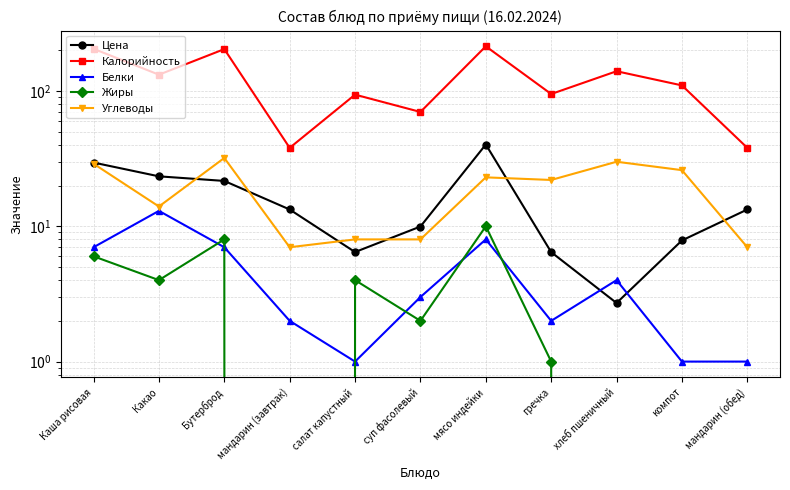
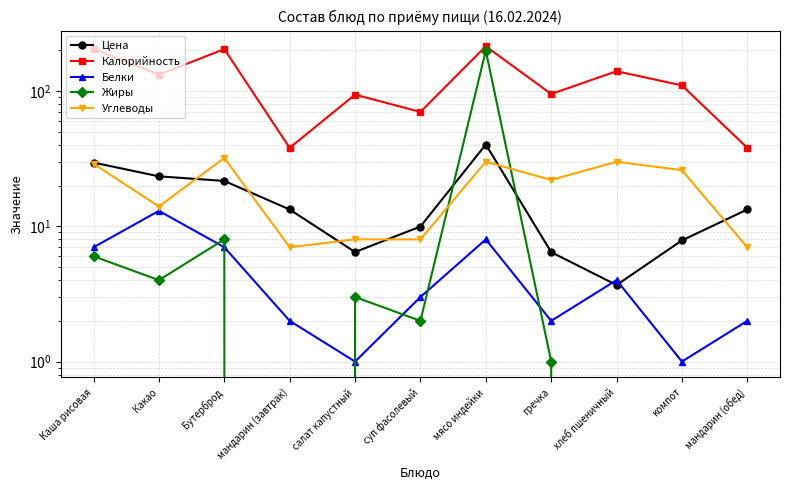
  {
    "Цена": {
      "Какао": 23,
      "Бутерброд": 22,
      "мандарин (завтрак)": 13,
      "салат капустный": 6,
      "суп фасолевый": 10,
      "мясо индейки": 40,
      "гречка": 6,
-     "хлеб пшеничный": 2.7,
+     "хлеб пшеничный": 3.7,
      "компот": 8,
      "мандарин (обед)": 13
    },
    "Калорийность": {
      "Бутерброд": 200,
      "мандарин (завтрак)": 38,
      "салат капустный": 90,
      "суп фасолевый": 70,
      "мясо индейки": 210,
      "гречка": 100,
      "хлеб пшеничный": 140,
      "компот": 110,
      "мандарин (обед)": 38
    },
    "Белки": {
      "Каша рисовая": 7,
      "Какао": 13,
      "Бутерброд": 7,
      "мандарин (завтрак)": 2,
      "салат капустный": 1,
      "суп фасолевый": 3,
      "мясо индейки": 8,
      "гречка": 2,
      "хлеб пшеничный": 4,
      "компот": 1,
-     "мандарин (обед)": 1
+     "мандарин (обед)": 2
    },
    "Жиры": {
      "Каша рисовая": 6,
      "Какао": 4,
      "Бутерброд": 8,
-     "салат капустный": 4,
+     "салат капустный": 3,
      "суп фасолевый": 2,
-     "мясо индейки": 10,
+     "мясо индейки": 200,
      "гречка": 1
    },
    "Углеводы": {
      "Какао": 14,
      "Бутерброд": 32,
      "мандарин (завтрак)": 7,
      "салат капустный": 8,
      "суп фасолевый": 8,
-     "мясо индейки": 23,
+     "мясо индейки": 30,
      "гречка": 22,
      "хлеб пшеничный": 30,
      "компот": 26,
      "мандарин (обед)": 7
    }
  }
